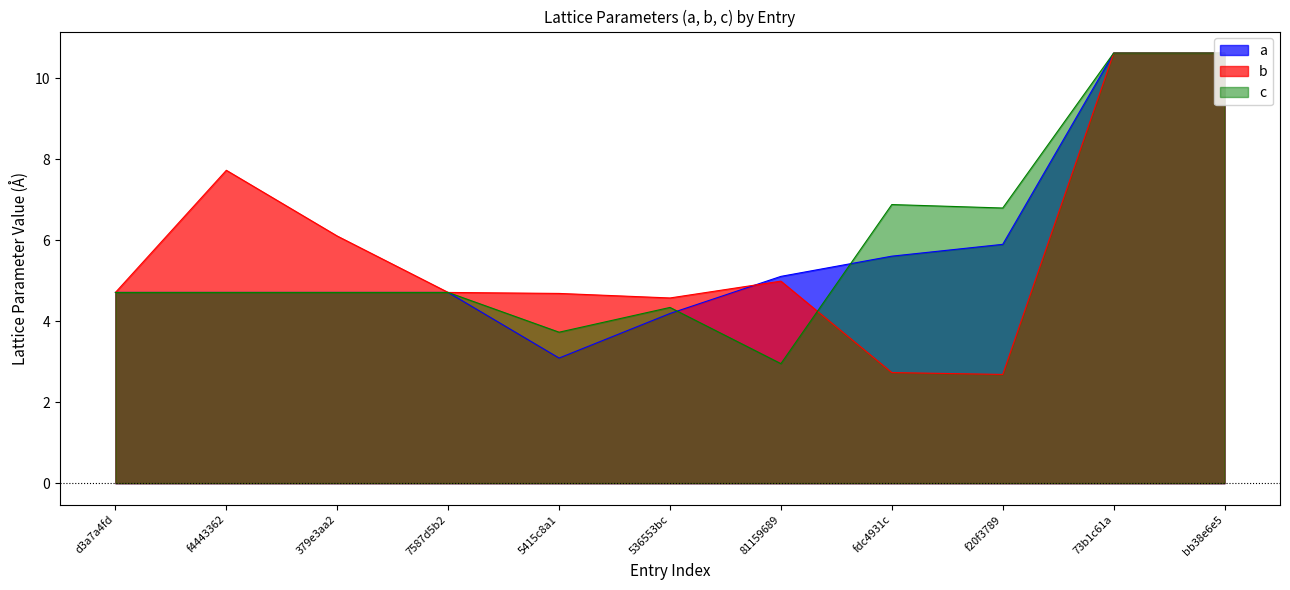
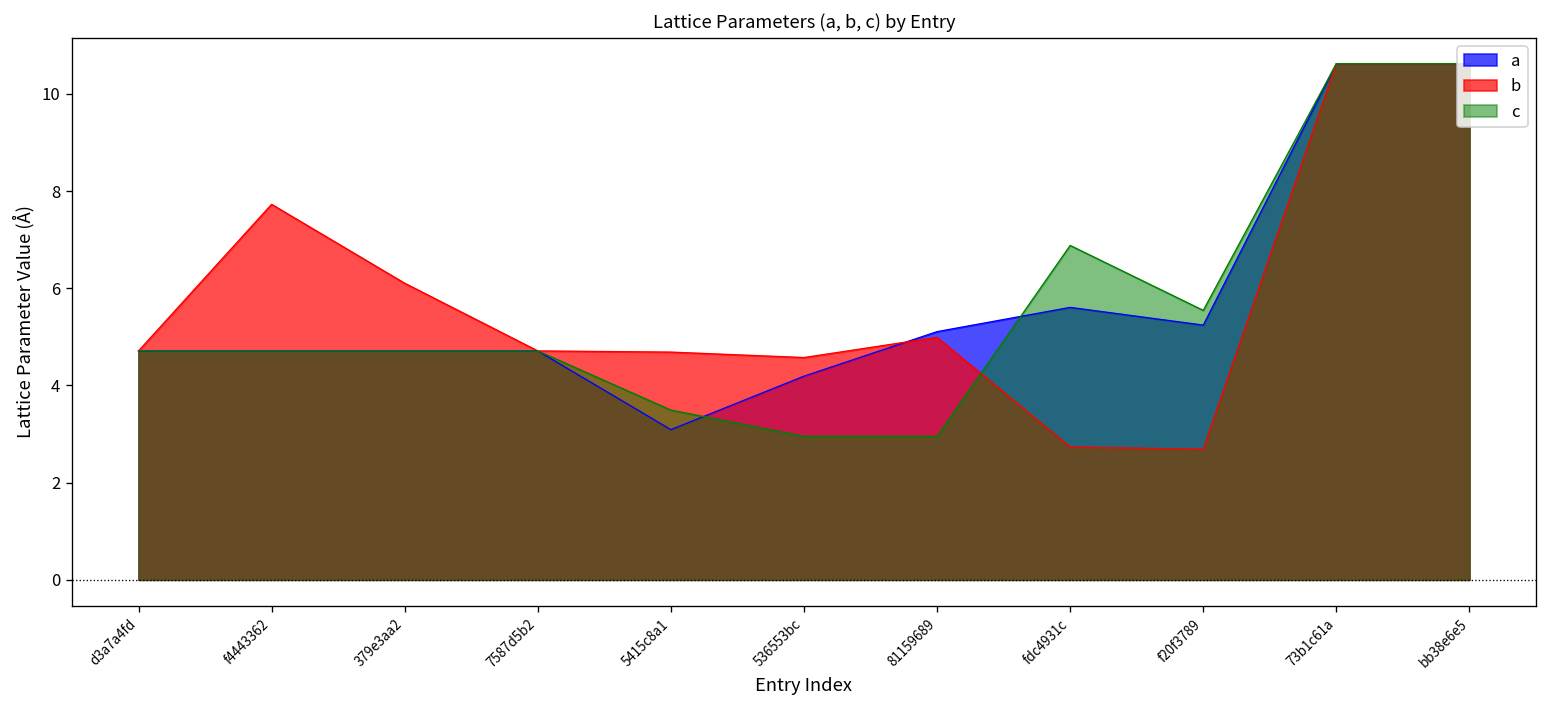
  {
    "a": {
      "5415c8a1": 3.1,
      "536553bc": 4.2,
      "81159689": 5.1,
      "fdc4931c": 5.6,
-     "f20f3789": 5.9
+     "f20f3789": 5.2
    },
    "b": {
      "f4443362": 7.7,
      "379e3aa2": 6.1,
      "5415c8a1": 4.7,
      "536553bc": 4.6,
      "81159689": 5.0,
      "fdc4931c": 2.7,
      "f20f3789": 2.7
    },
    "c": {
-     "5415c8a1": 3.7,
-     "536553bc": 4.3,
+     "5415c8a1": 3.5,
+     "536553bc": 3.0,
      "81159689": 3.0,
      "fdc4931c": 6.9,
-     "f20f3789": 6.8
+     "f20f3789": 5.5
    }
  }
